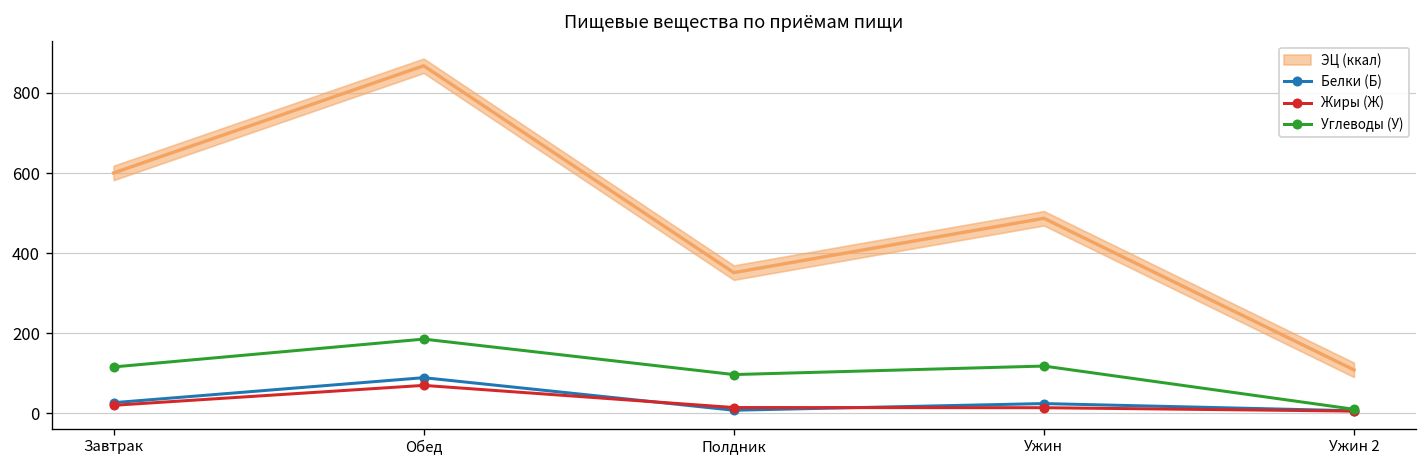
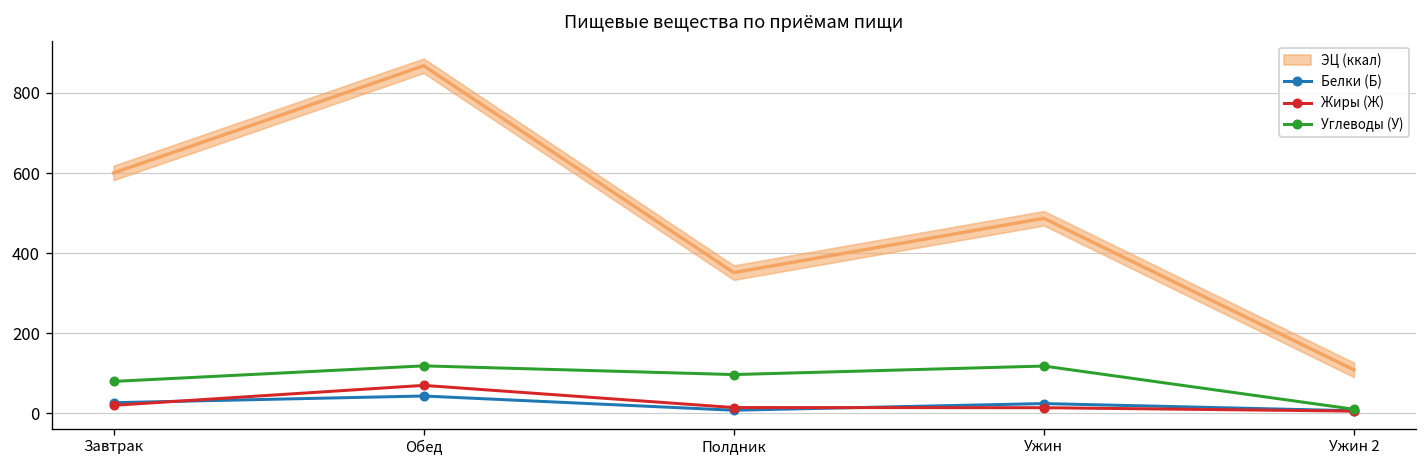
  {
    "Белки (Б)": {
-     "Обед": 90,
+     "Обед": 40,
      "Ужин": 20
    },
    "Жиры (Ж)": {
      "Обед": 70,
      "Ужин": 10
    },
    "Углеводы (У)": {
-     "Завтрак": 120,
-     "Обед": 180,
+     "Завтрак": 80,
+     "Обед": 120,
      "Полдник": 100,
      "Ужин": 120
    }
  }
